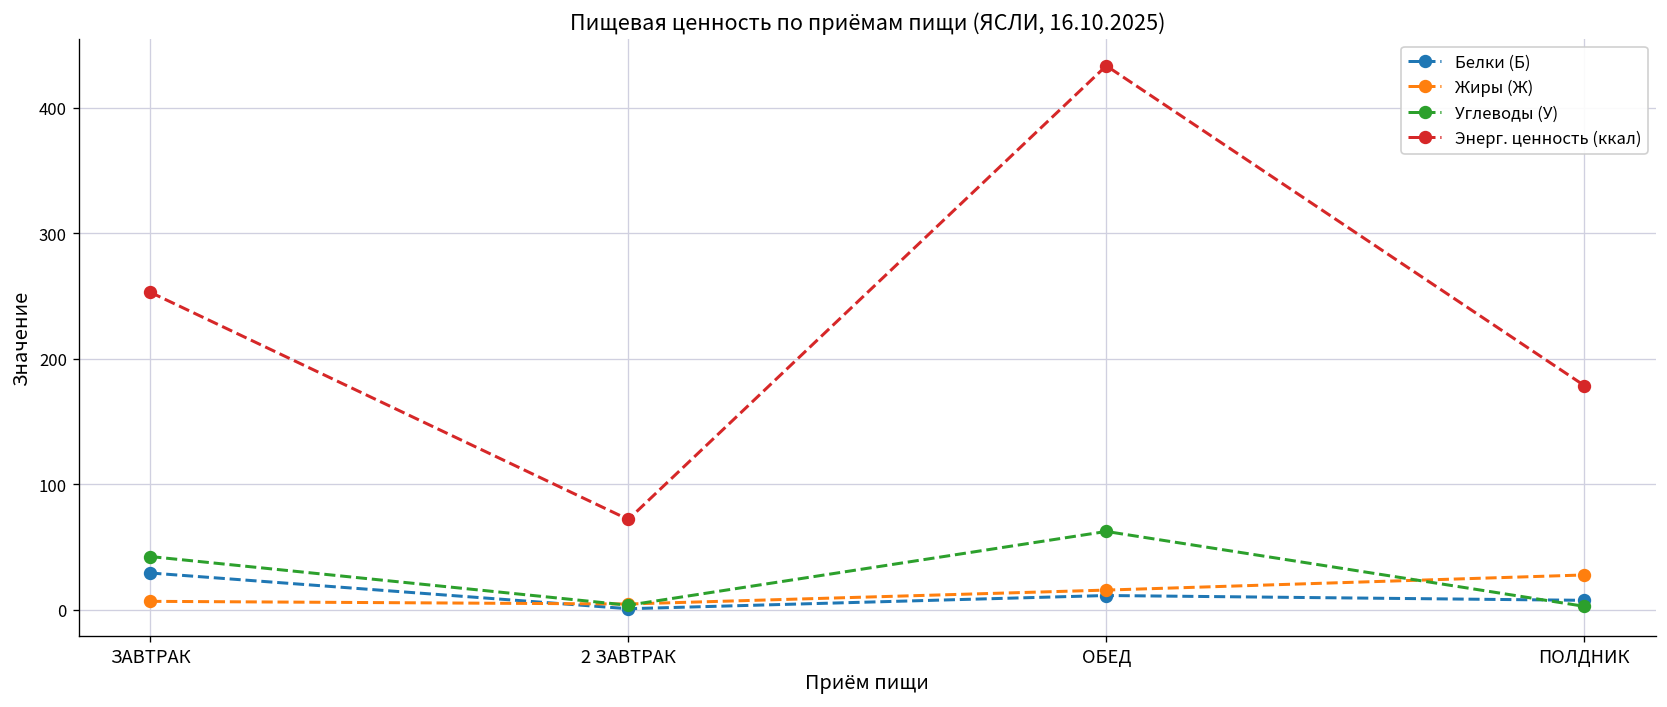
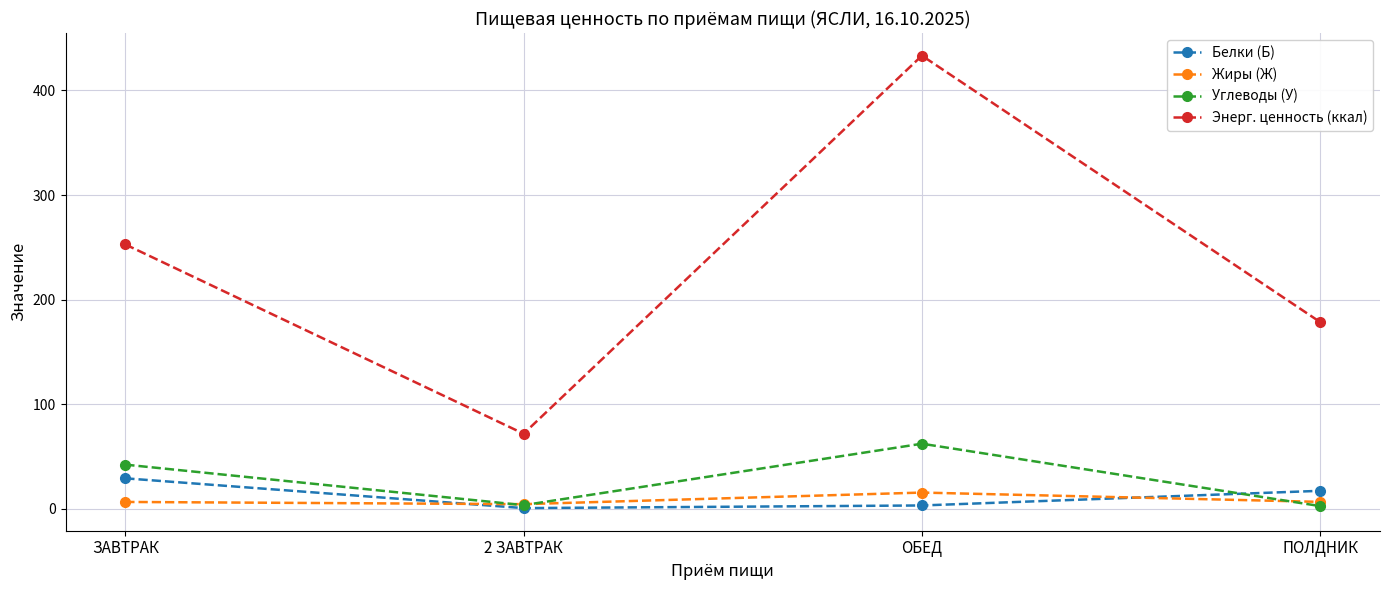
  {
    "Белки (Б)": {
      "ЗАВТРАК": 29,
      "2 ЗАВТРАК": 1,
-     "ОБЕД": 11,
-     "ПОЛДНИК": 7
+     "ОБЕД": 3,
+     "ПОЛДНИК": 17
    },
    "Жиры (Ж)": {
      "ЗАВТРАК": 7,
      "ОБЕД": 15,
-     "ПОЛДНИК": 28
+     "ПОЛДНИК": 7
    },
    "Углеводы (У)": {
      "ЗАВТРАК": 42,
      "ОБЕД": 62,
      "ПОЛДНИК": 3
    },
    "Энерг. ценность (ккал)": {
      "ЗАВТРАК": 253,
      "2 ЗАВТРАК": 72,
      "ОБЕД": 433,
      "ПОЛДНИК": 178
    }
  }
